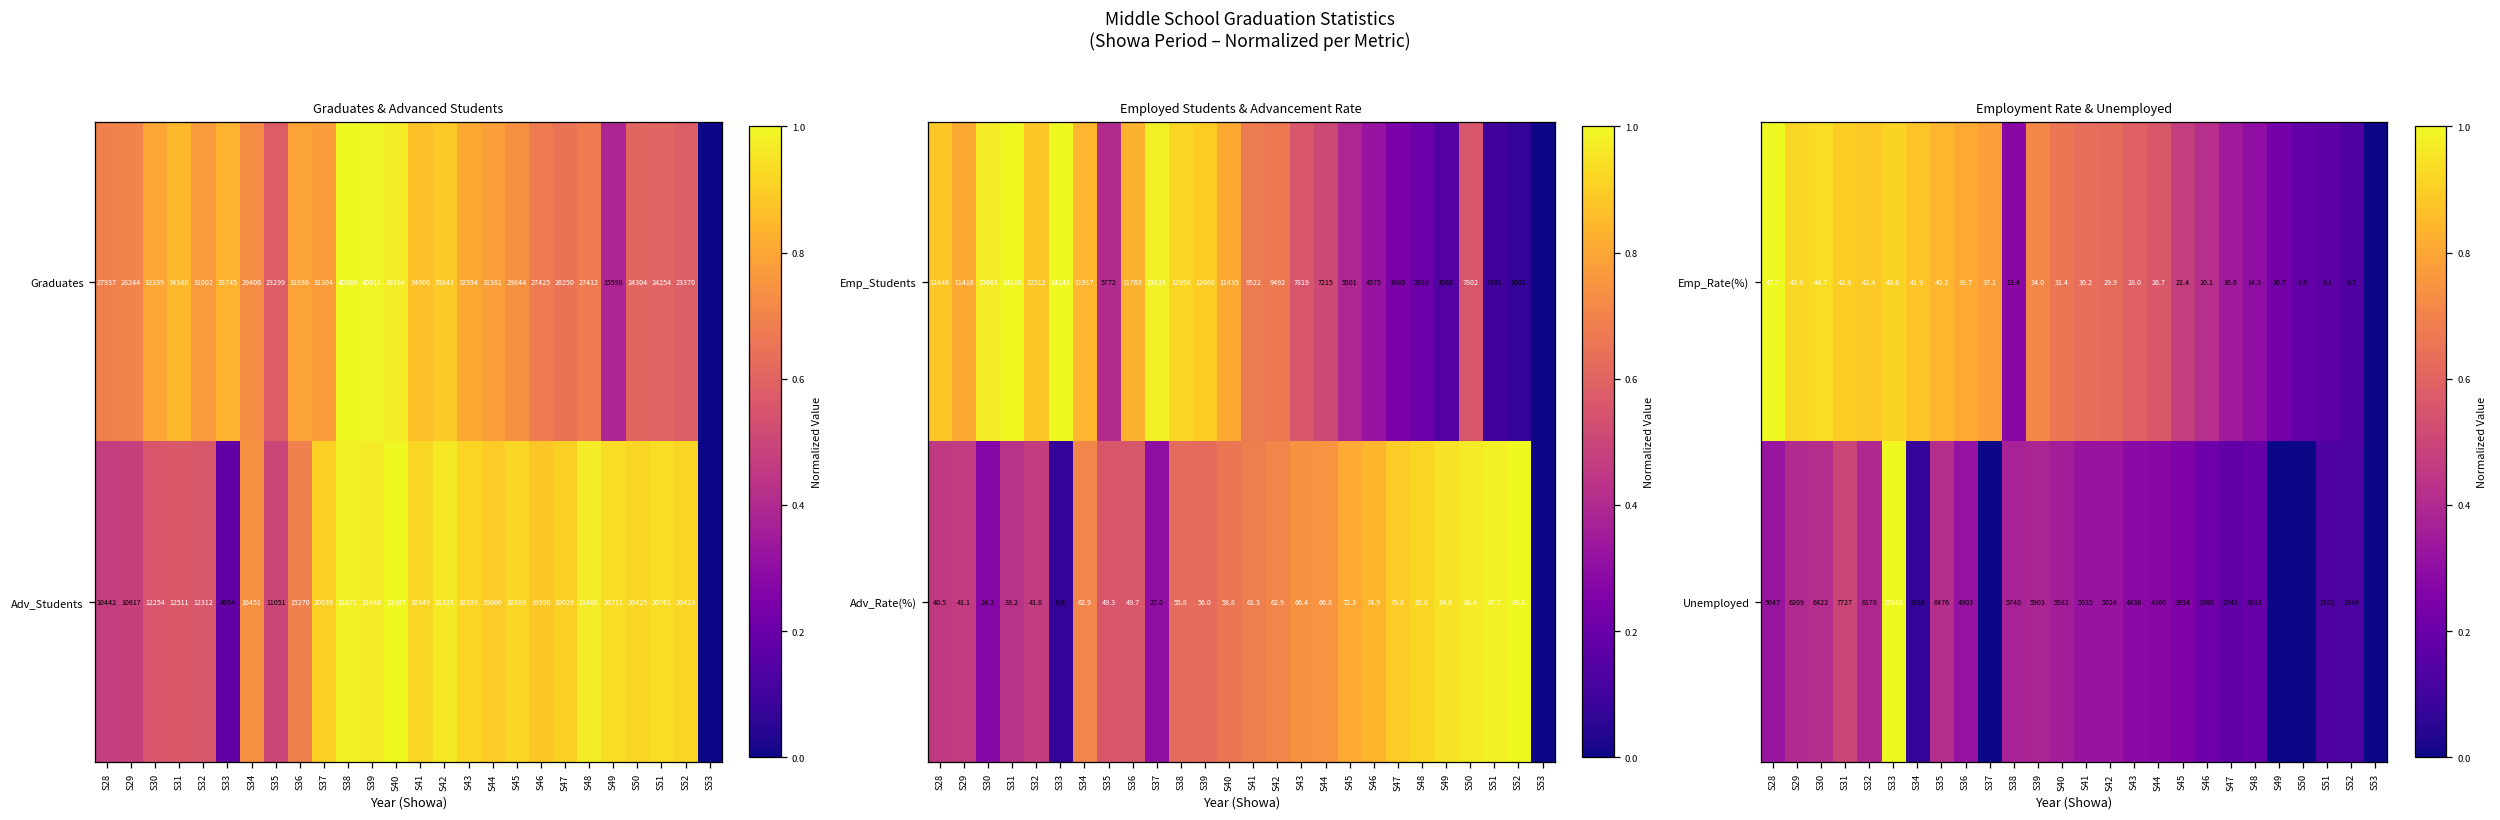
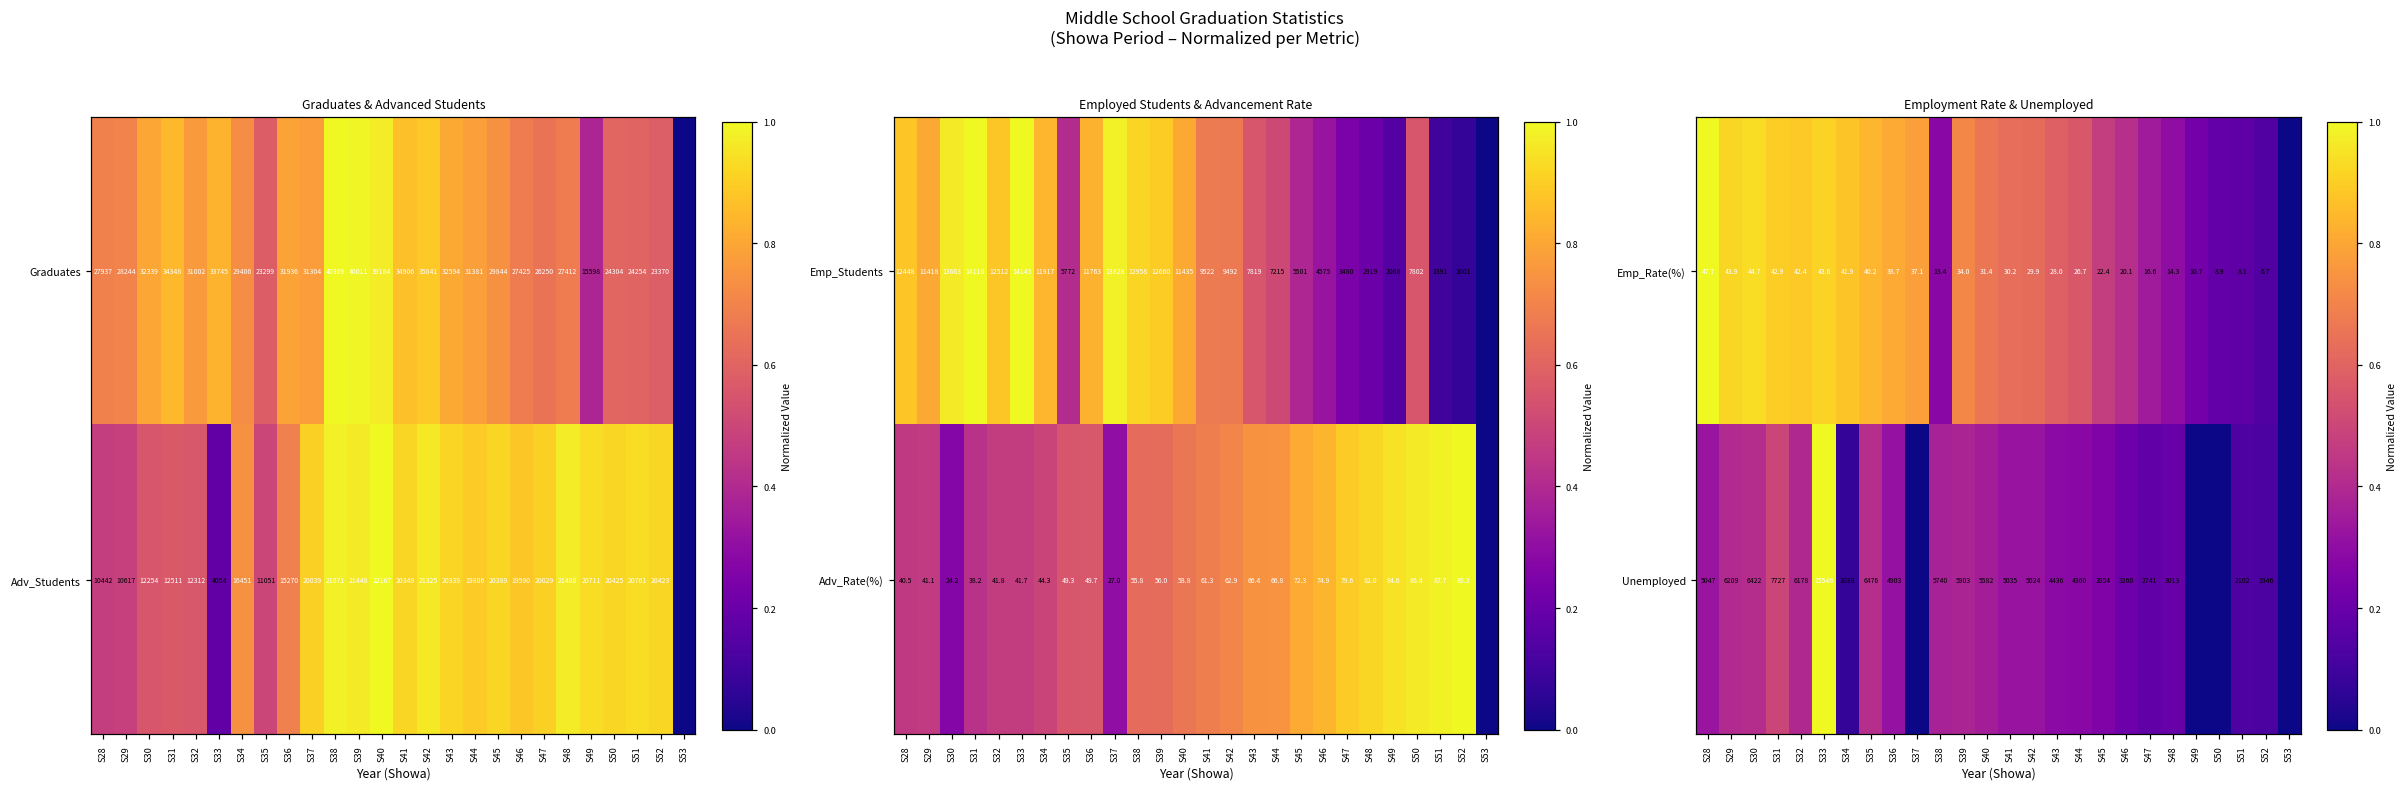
  {
    "Graduates & Advanced Students": {
      "Graduates": {
        "S28": 27937,
        "S29": 28244,
        "S30": 32339,
        "S31": 34348,
        "S32": 31002,
        "S33": 33745,
        "S34": 29406,
        "S35": 23299,
        "S36": 31936,
        "S37": 31304,
        "S38": 40369,
        "S39": 40011,
        "S40": 39184,
        "S41": 34906,
        "S42": 35841,
        "S43": 32594,
        "S44": 31381,
        "S45": 29844,
        "S46": 27425,
        "S47": 26250,
        "S48": 27412,
        "S49": 15598,
        "S50": 24304,
        "S51": 24254,
        "S52": 23370
      },
      "Adv_Students": {
        "S28": 10442,
        "S29": 10617,
        "S30": 12254,
        "S31": 12511,
        "S32": 12312,
        "S33": 4054,
        "S34": 16451,
        "S35": 11051,
        "S36": 15270,
        "S37": 20039,
        "S38": 21671,
        "S39": 21448,
        "S40": 22167,
        "S41": 20349,
        "S42": 21325,
        "S43": 20339,
        "S44": 19806,
        "S45": 20389,
        "S46": 19590,
        "S47": 20029,
        "S48": 21480,
        "S49": 20711,
        "S50": 20425,
        "S51": 20761,
        "S52": 20423
      }
    },
    "Employed Students & Advancement Rate": {
      "Emp_Students": {
        "S28": 12448,
        "S29": 11418,
        "S30": 13663,
        "S31": 14110,
        "S32": 12512,
        "S33": 14143,
        "S34": 11917,
        "S35": 5772,
        "S36": 11763,
        "S37": 13828,
        "S38": 12958,
        "S39": 12660,
        "S40": 11435,
        "S41": 9522,
        "S42": 9492,
        "S43": 7819,
        "S44": 7215,
        "S45": 5501,
        "S46": 4575,
        "S47": 3480,
        "S48": 2919,
        "S49": 2068,
        "S50": 7802,
        "S51": 1391,
        "S52": 1001
      },
      "Adv_Rate(%)": {
        "S28": 40.5,
        "S29": 41.1,
        "S30": 24.2,
        "S31": 38.2,
        "S32": 41.8,
-       "S33": 6.6,
-       "S34": 62.9,
+       "S33": 41.7,
+       "S34": 44.3,
        "S35": 49.3,
        "S36": 49.7,
        "S37": 27.0,
        "S38": 55.8,
        "S39": 56.0,
        "S40": 58.8,
        "S41": 61.3,
        "S42": 62.9,
        "S43": 66.4,
        "S44": 66.8,
        "S45": 72.3,
        "S46": 74.9,
        "S47": 79.6,
        "S48": 82.0,
        "S49": 84.6,
        "S50": 86.4,
        "S51": 87.7,
        "S52": 89.3
      }
    },
    "Employment Rate & Unemployed": {
      "Emp_Rate(%)": {
        "S28": 47.7,
        "S29": 43.9,
        "S30": 44.7,
        "S31": 42.9,
        "S32": 42.4,
        "S33": 43.6,
        "S34": 41.9,
        "S35": 40.2,
        "S36": 38.7,
        "S37": 37.1,
        "S38": 13.4,
        "S39": 34.0,
        "S40": 31.4,
        "S41": 30.2,
        "S42": 29.9,
        "S43": 28.0,
        "S44": 26.7,
        "S45": 22.4,
        "S46": 20.1,
        "S47": 16.6,
        "S48": 14.3,
        "S49": 10.7,
        "S50": 8.9,
        "S51": 8.1,
        "S52": 6.7
      },
      "Unemployed": {
        "S28": 5047,
        "S29": 6209,
        "S30": 6422,
        "S31": 7727,
        "S32": 6178,
        "S33": 15548,
        "S34": 1038,
        "S35": 6476,
        "S36": 4903,
        "S38": 5740,
        "S39": 5903,
        "S40": 5582,
        "S41": 5035,
        "S42": 5024,
        "S43": 4436,
        "S44": 4360,
        "S45": 3954,
        "S46": 3260,
        "S47": 2741,
        "S48": 3013,
        "S51": 2102,
        "S52": 1946
      }
    }
  }
